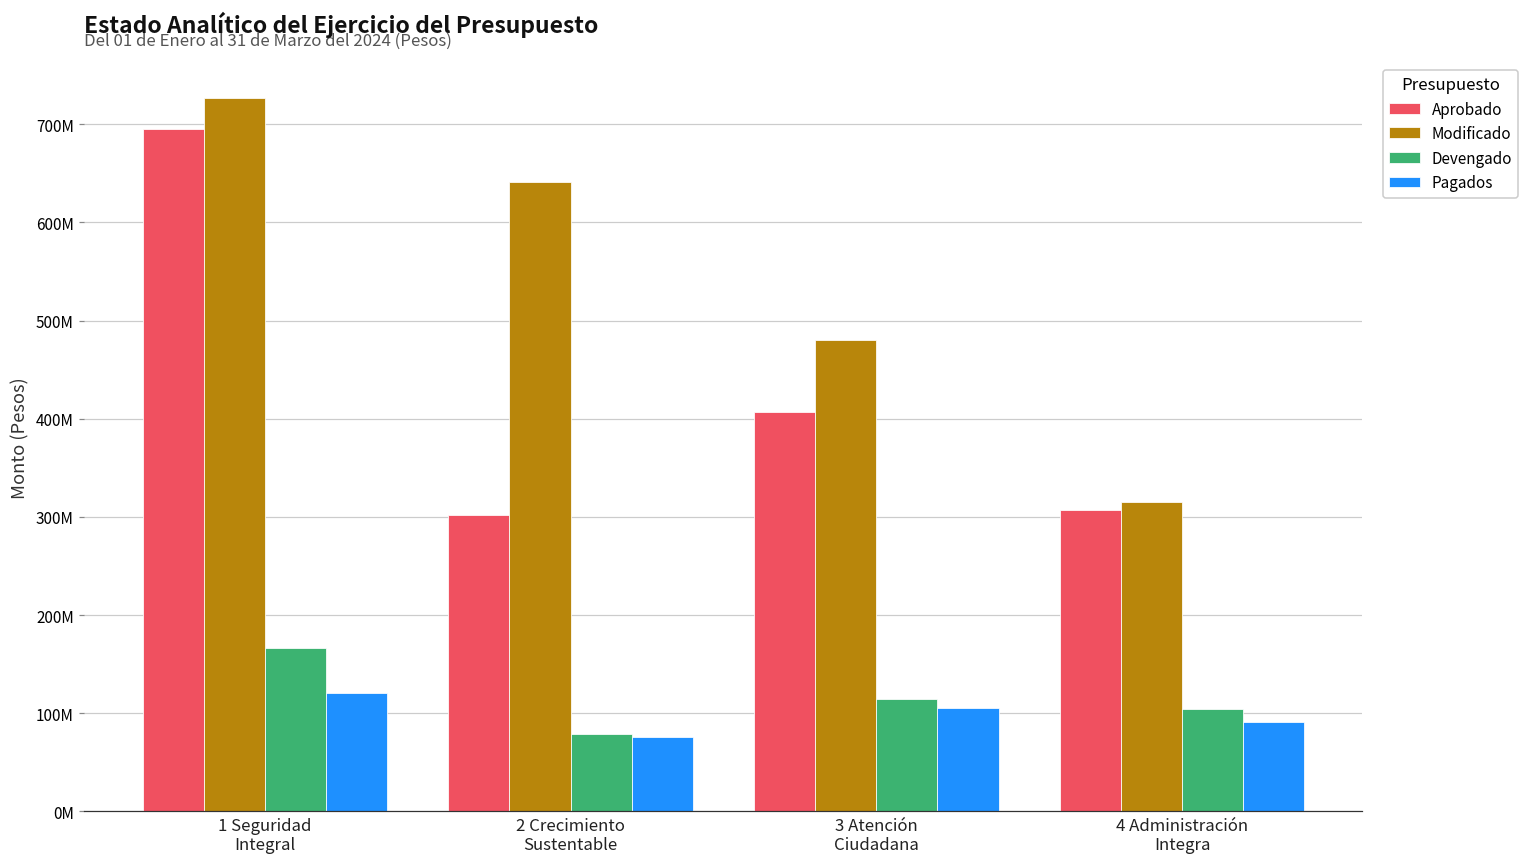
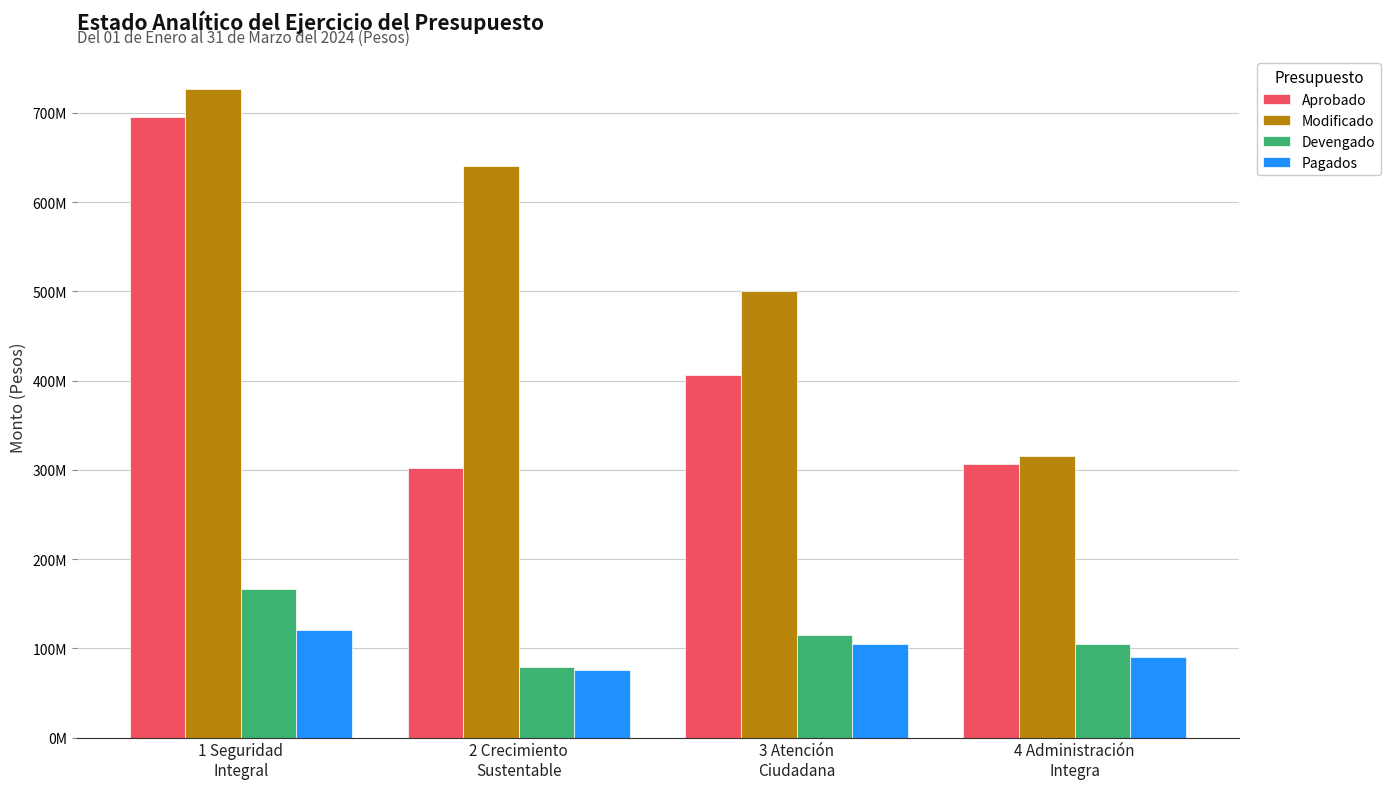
  {
    "Aprobado": {
      "1 Seguridad Integral": 700000000,
      "2 Crecimiento Sustentable": 300000000,
      "3 Atención Ciudadana": 410000000,
      "4 Administración Integra": 310000000
    },
    "Modificado": {
      "1 Seguridad Integral": 730000000,
      "2 Crecimiento Sustentable": 640000000,
-     "3 Atención Ciudadana": 480000000,
+     "3 Atención Ciudadana": 500000000,
      "4 Administración Integra": 320000000
    },
    "Devengado": {
      "1 Seguridad Integral": 170000000,
      "2 Crecimiento Sustentable": 80000000,
      "3 Atención Ciudadana": 110000000,
      "4 Administración Integra": 100000000
    },
    "Pagados": {
      "1 Seguridad Integral": 120000000,
      "2 Crecimiento Sustentable": 80000000,
      "3 Atención Ciudadana": 110000000,
      "4 Administración Integra": 90000000
    }
  }
